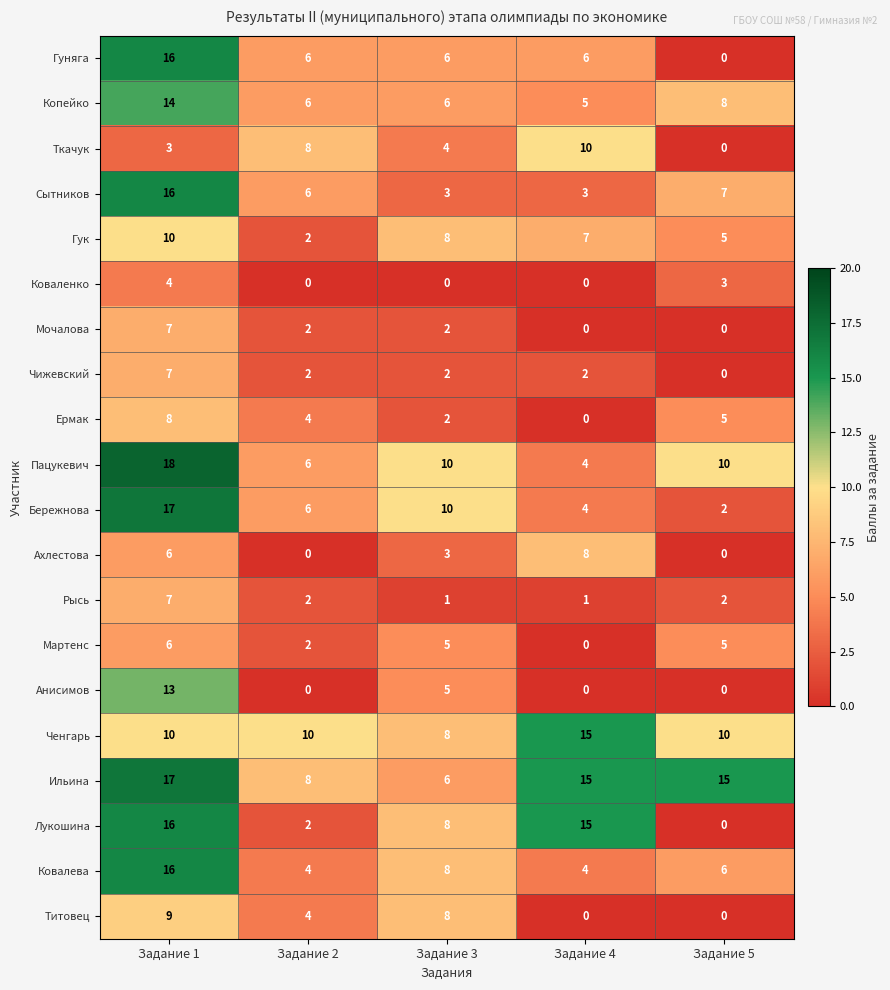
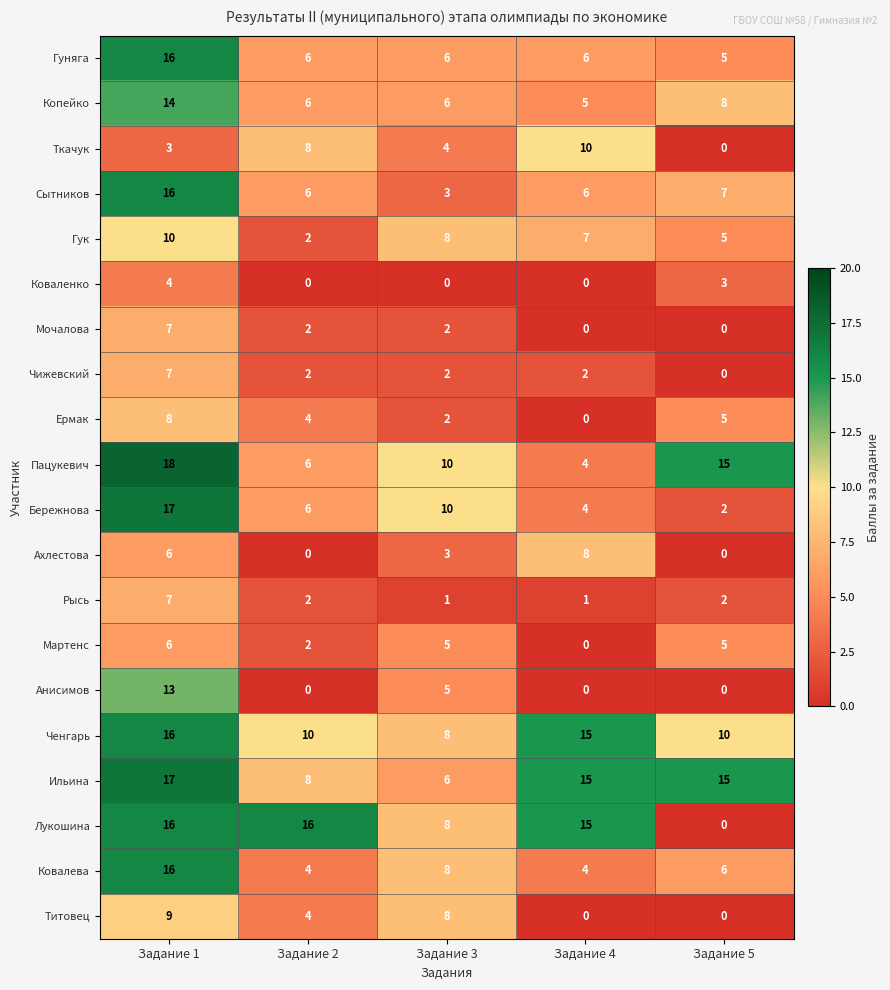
  {
    "Гуняга": {
      "Задание 1": 16,
      "Задание 2": 6,
      "Задание 3": 6,
      "Задание 4": 6,
-     "Задание 5": 0
+     "Задание 5": 5
    },
    "Копейко": {
      "Задание 1": 14,
      "Задание 2": 6,
      "Задание 3": 6,
      "Задание 4": 5,
      "Задание 5": 8
    },
    "Ткачук": {
      "Задание 1": 3,
      "Задание 2": 8,
      "Задание 3": 4,
      "Задание 4": 10,
      "Задание 5": 0
    },
    "Сытников": {
      "Задание 1": 16,
      "Задание 2": 6,
      "Задание 3": 3,
-     "Задание 4": 3,
+     "Задание 4": 6,
      "Задание 5": 7
    },
    "Гук": {
      "Задание 1": 10,
      "Задание 2": 2,
      "Задание 3": 8,
      "Задание 4": 7,
      "Задание 5": 5
    },
    "Коваленко": {
      "Задание 1": 4,
      "Задание 2": 0,
      "Задание 3": 0,
      "Задание 4": 0,
      "Задание 5": 3
    },
    "Мочалова": {
      "Задание 1": 7,
      "Задание 2": 2,
      "Задание 3": 2,
      "Задание 4": 0,
      "Задание 5": 0
    },
    "Чижевский": {
      "Задание 1": 7,
      "Задание 2": 2,
      "Задание 3": 2,
      "Задание 4": 2,
      "Задание 5": 0
    },
    "Ермак": {
      "Задание 1": 8,
      "Задание 2": 4,
      "Задание 3": 2,
      "Задание 4": 0,
      "Задание 5": 5
    },
    "Пацукевич": {
      "Задание 1": 18,
      "Задание 2": 6,
      "Задание 3": 10,
      "Задание 4": 4,
-     "Задание 5": 10
+     "Задание 5": 15
    },
    "Бережнова": {
      "Задание 1": 17,
      "Задание 2": 6,
      "Задание 3": 10,
      "Задание 4": 4,
      "Задание 5": 2
    },
    "Ахлестова": {
      "Задание 1": 6,
      "Задание 2": 0,
      "Задание 3": 3,
      "Задание 4": 8,
      "Задание 5": 0
    },
    "Рысь": {
      "Задание 1": 7,
      "Задание 2": 2,
      "Задание 3": 1,
      "Задание 4": 1,
      "Задание 5": 2
    },
    "Мартенс": {
      "Задание 1": 6,
      "Задание 2": 2,
      "Задание 3": 5,
      "Задание 4": 0,
      "Задание 5": 5
    },
    "Анисимов": {
      "Задание 1": 13,
      "Задание 2": 0,
      "Задание 3": 5,
      "Задание 4": 0,
      "Задание 5": 0
    },
    "Ченгарь": {
-     "Задание 1": 10,
+     "Задание 1": 16,
      "Задание 2": 10,
      "Задание 3": 8,
      "Задание 4": 15,
      "Задание 5": 10
    },
    "Ильина": {
      "Задание 1": 17,
      "Задание 2": 8,
      "Задание 3": 6,
      "Задание 4": 15,
      "Задание 5": 15
    },
    "Лукошина": {
      "Задание 1": 16,
-     "Задание 2": 2,
+     "Задание 2": 16,
      "Задание 3": 8,
      "Задание 4": 15,
      "Задание 5": 0
    },
    "Ковалева": {
      "Задание 1": 16,
      "Задание 2": 4,
      "Задание 3": 8,
      "Задание 4": 4,
      "Задание 5": 6
    },
    "Титовец": {
      "Задание 1": 9,
      "Задание 2": 4,
      "Задание 3": 8,
      "Задание 4": 0,
      "Задание 5": 0
    }
  }
